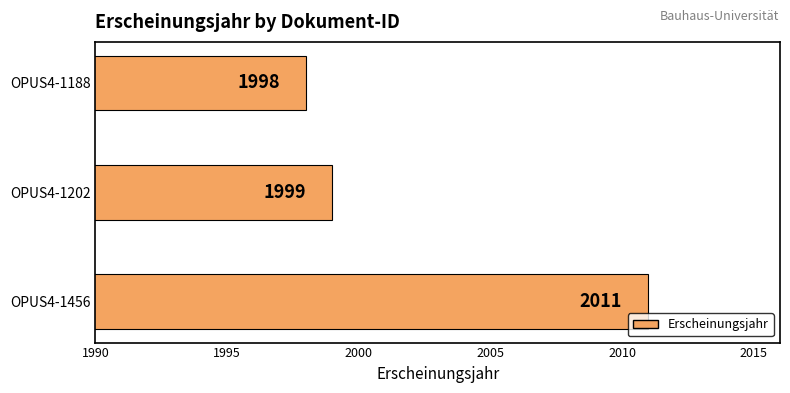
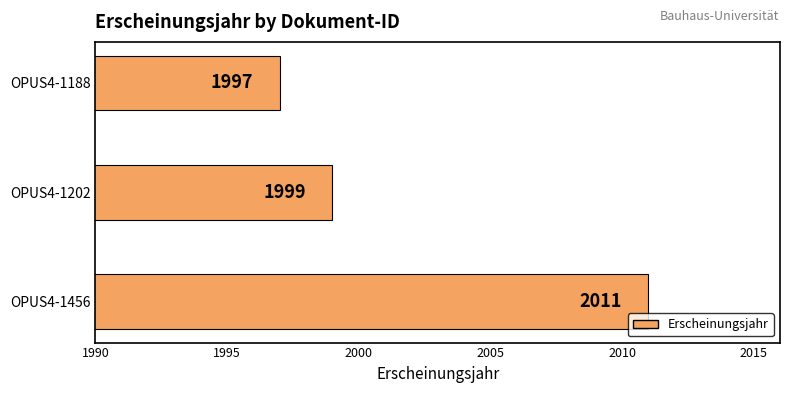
  {
-   "OPUS4-1188": 1998,
+   "OPUS4-1188": 1997,
    "OPUS4-1202": 1999,
    "OPUS4-1456": 2011
  }
